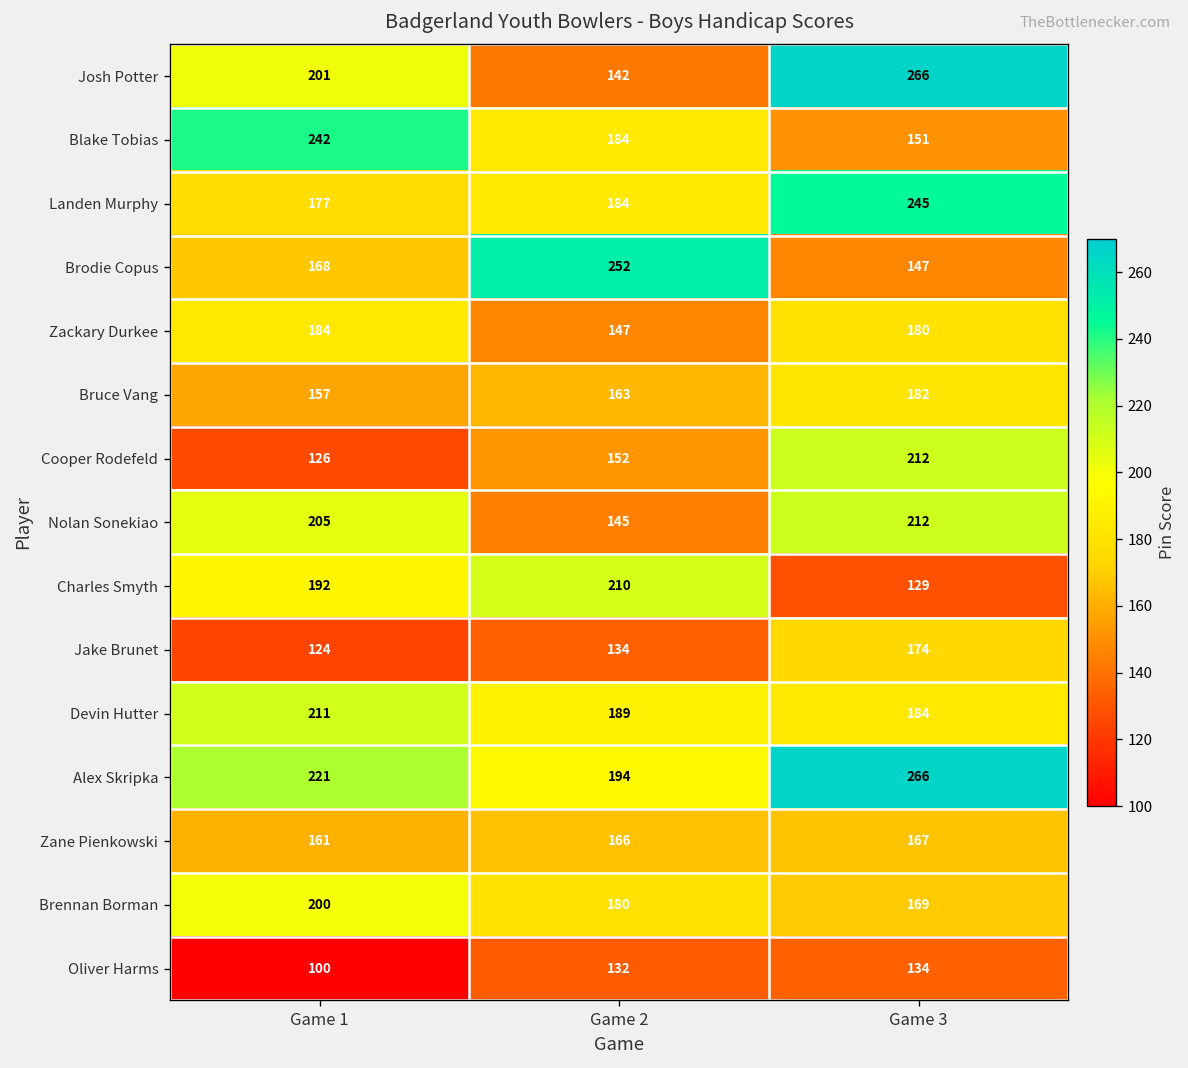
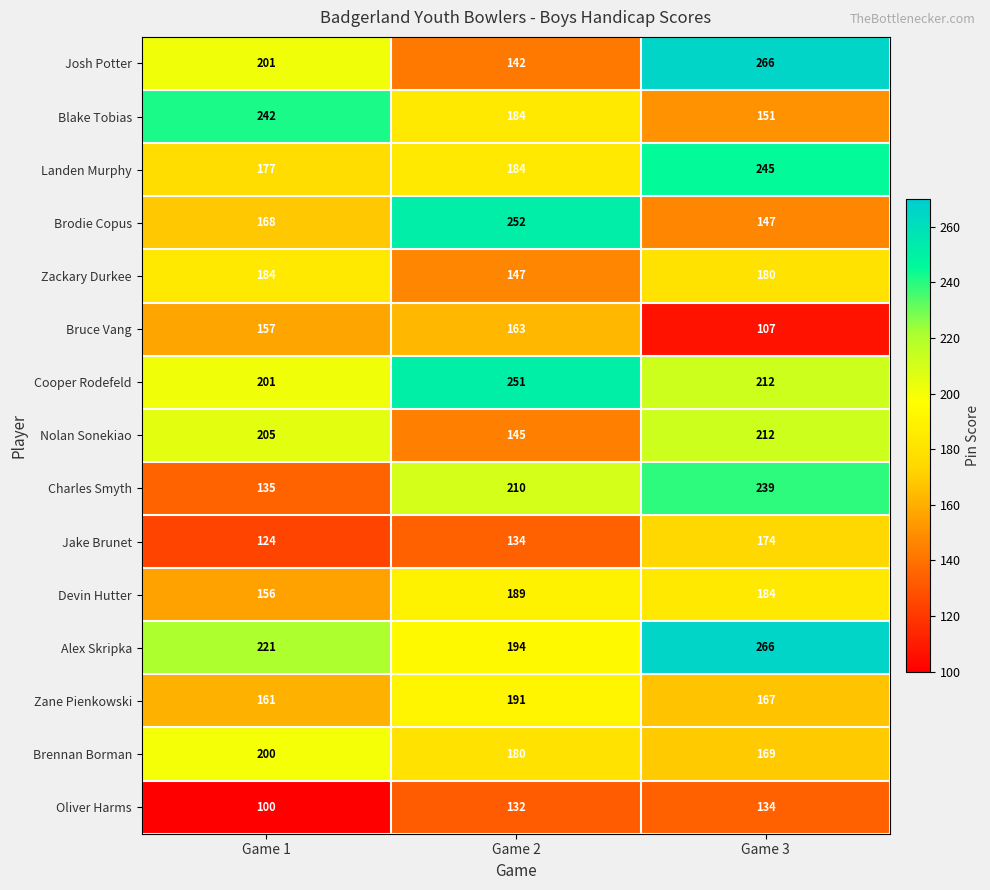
  {
    "Josh Potter": {
      "Game 1": 201,
      "Game 2": 142,
      "Game 3": 266
    },
    "Blake Tobias": {
      "Game 1": 242,
      "Game 2": 184,
      "Game 3": 151
    },
    "Landen Murphy": {
      "Game 1": 177,
      "Game 2": 184,
      "Game 3": 245
    },
    "Brodie Copus": {
      "Game 1": 168,
      "Game 2": 252,
      "Game 3": 147
    },
    "Zackary Durkee": {
      "Game 1": 184,
      "Game 2": 147,
      "Game 3": 180
    },
    "Bruce Vang": {
      "Game 1": 157,
      "Game 2": 163,
-     "Game 3": 182
+     "Game 3": 107
    },
    "Cooper Rodefeld": {
-     "Game 1": 126,
-     "Game 2": 152,
+     "Game 1": 201,
+     "Game 2": 251,
      "Game 3": 212
    },
    "Nolan Sonekiao": {
      "Game 1": 205,
      "Game 2": 145,
      "Game 3": 212
    },
    "Charles Smyth": {
-     "Game 1": 192,
+     "Game 1": 135,
      "Game 2": 210,
-     "Game 3": 129
+     "Game 3": 239
    },
    "Jake Brunet": {
      "Game 1": 124,
      "Game 2": 134,
      "Game 3": 174
    },
    "Devin Hutter": {
-     "Game 1": 211,
+     "Game 1": 156,
      "Game 2": 189,
      "Game 3": 184
    },
    "Alex Skripka": {
      "Game 1": 221,
      "Game 2": 194,
      "Game 3": 266
    },
    "Zane Pienkowski": {
      "Game 1": 161,
-     "Game 2": 166,
+     "Game 2": 191,
      "Game 3": 167
    },
    "Brennan Borman": {
      "Game 1": 200,
      "Game 2": 180,
      "Game 3": 169
    },
    "Oliver Harms": {
      "Game 1": 100,
      "Game 2": 132,
      "Game 3": 134
    }
  }
